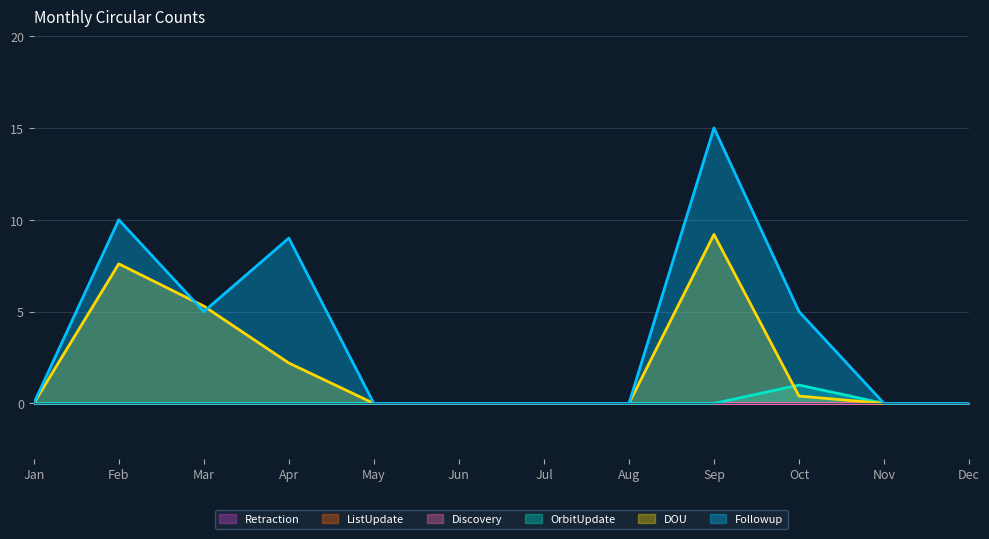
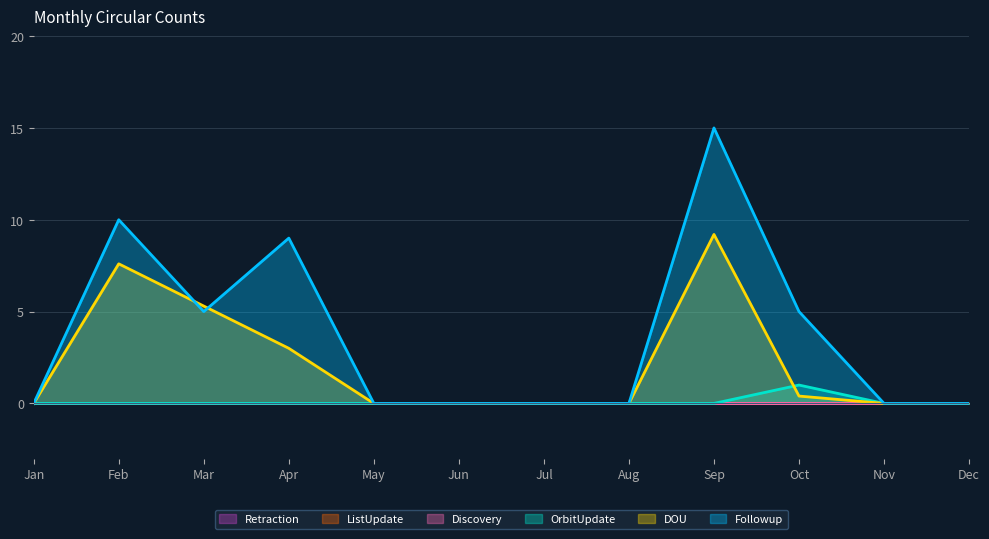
  {
    "Discovery": {
      "Oct": 0.0
    },
    "DOU": {
      "Feb": 7.6,
      "Mar": 5.3,
-     "Apr": 2.2,
+     "Apr": 3.0,
      "Sep": 9.2,
      "Oct": 0.4
    }
  }
